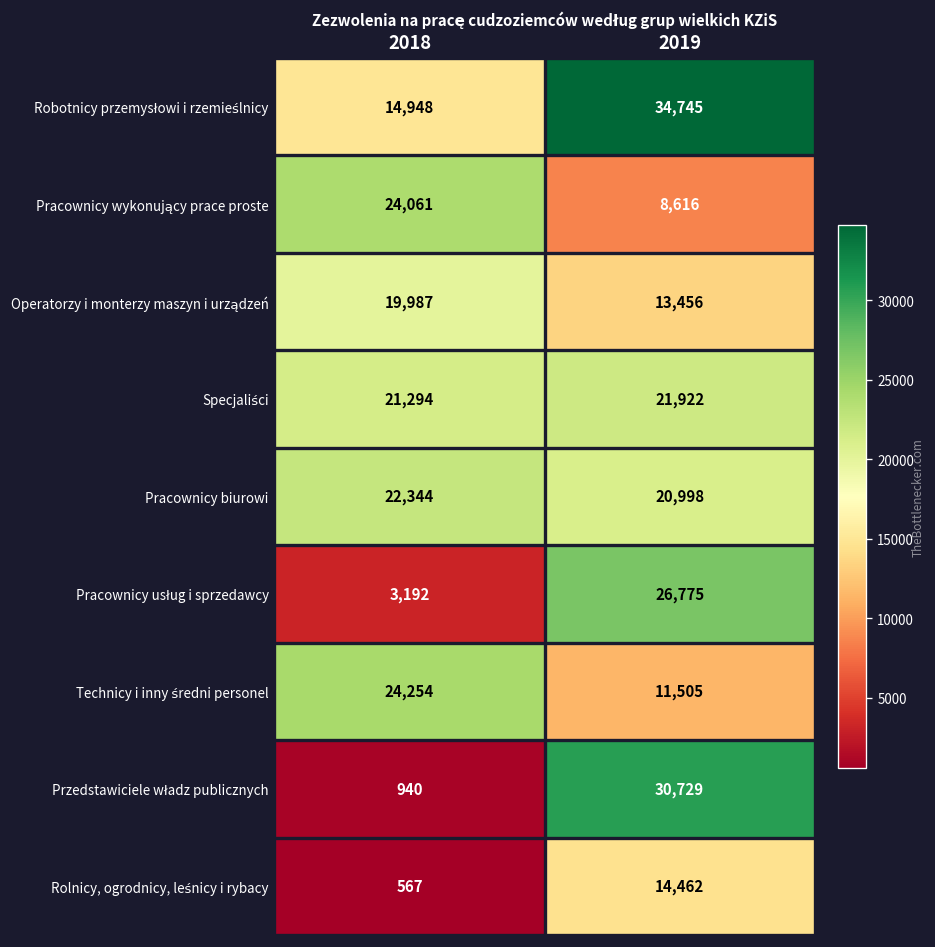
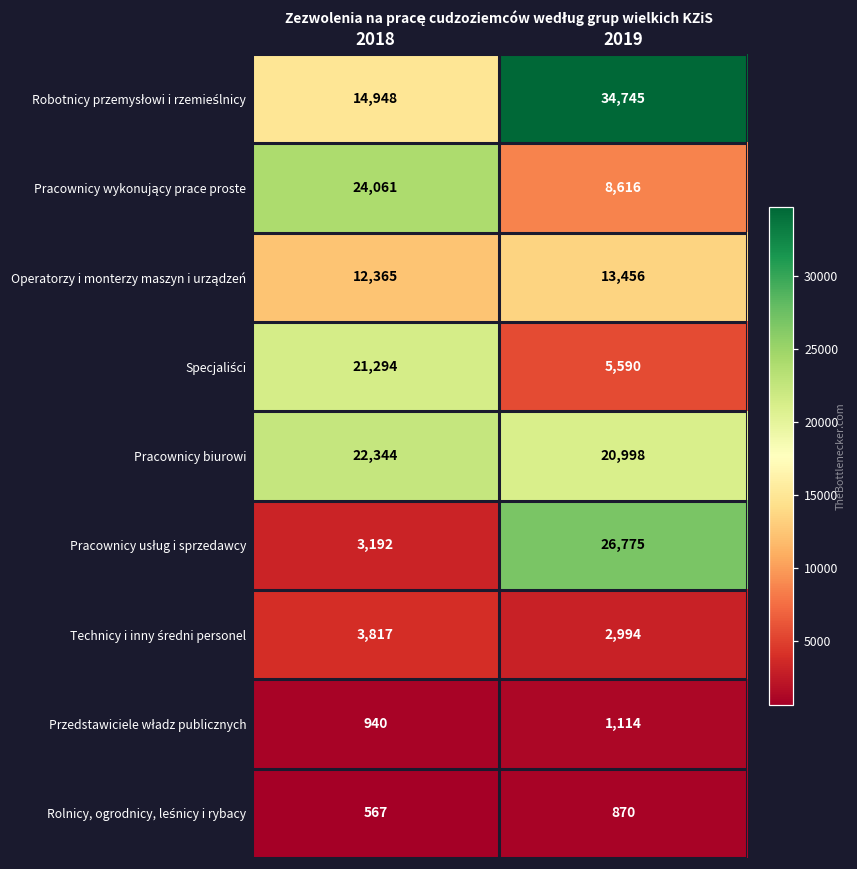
  {
    "Robotnicy przemysłowi i rzemieślnicy": {
      "2018": "14,948",
      "2019": "34,745"
    },
    "Pracownicy wykonujący prace proste": {
      "2018": "24,061",
      "2019": "8,616"
    },
    "Operatorzy i monterzy maszyn i urządzeń": {
-     "2018": "19,987",
+     "2018": "12,365",
      "2019": "13,456"
    },
    "Specjaliści": {
      "2018": "21,294",
-     "2019": "21,922"
+     "2019": "5,590"
    },
    "Pracownicy biurowi": {
      "2018": "22,344",
      "2019": "20,998"
    },
    "Pracownicy usług i sprzedawcy": {
      "2018": "3,192",
      "2019": "26,775"
    },
    "Technicy i inny średni personel": {
-     "2018": "24,254",
-     "2019": "11,505"
+     "2018": "3,817",
+     "2019": "2,994"
    },
    "Przedstawiciele władz publicznych": {
      "2018": "940",
-     "2019": "30,729"
+     "2019": "1,114"
    },
    "Rolnicy, ogrodnicy, leśnicy i rybacy": {
      "2018": "567",
-     "2019": "14,462"
+     "2019": "870"
    }
  }
